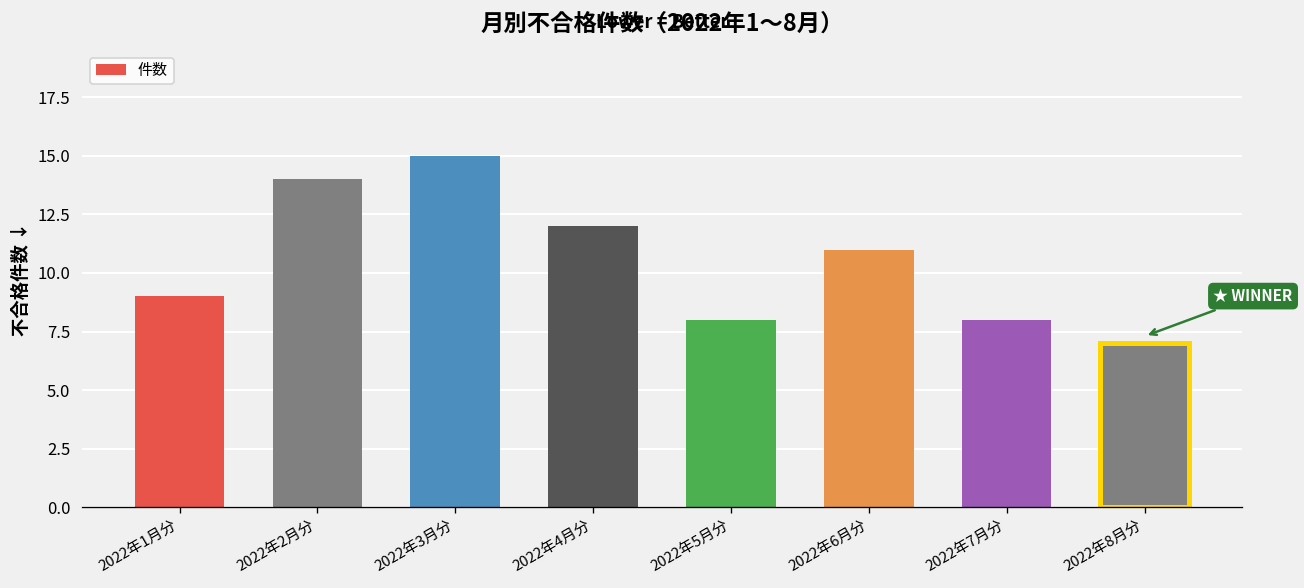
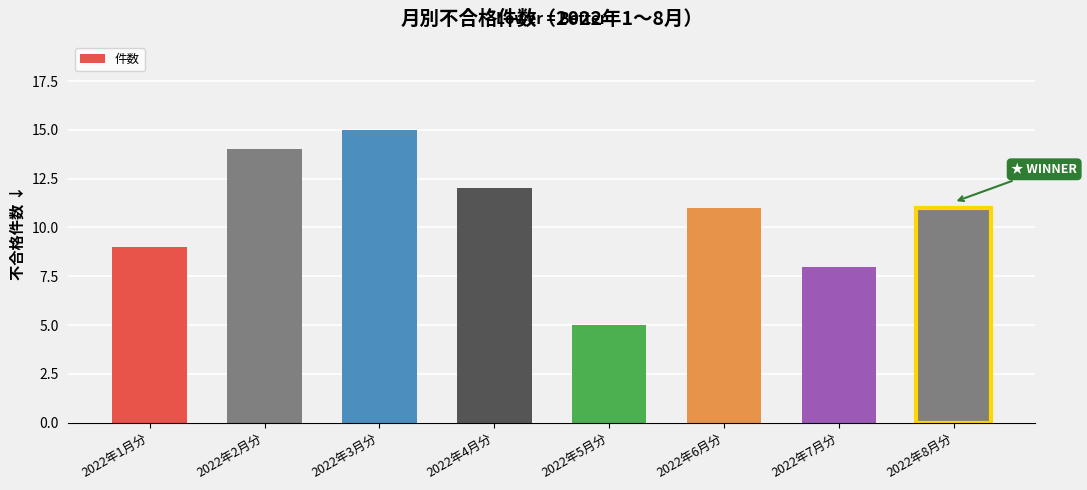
  {
    "2022年1月分": 9,
    "2022年2月分": 14,
    "2022年3月分": 15,
    "2022年4月分": 12,
-   "2022年5月分": 8,
+   "2022年5月分": 5,
    "2022年6月分": 11,
    "2022年7月分": 8,
-   "2022年8月分": 7
+   "2022年8月分": 11
  }
